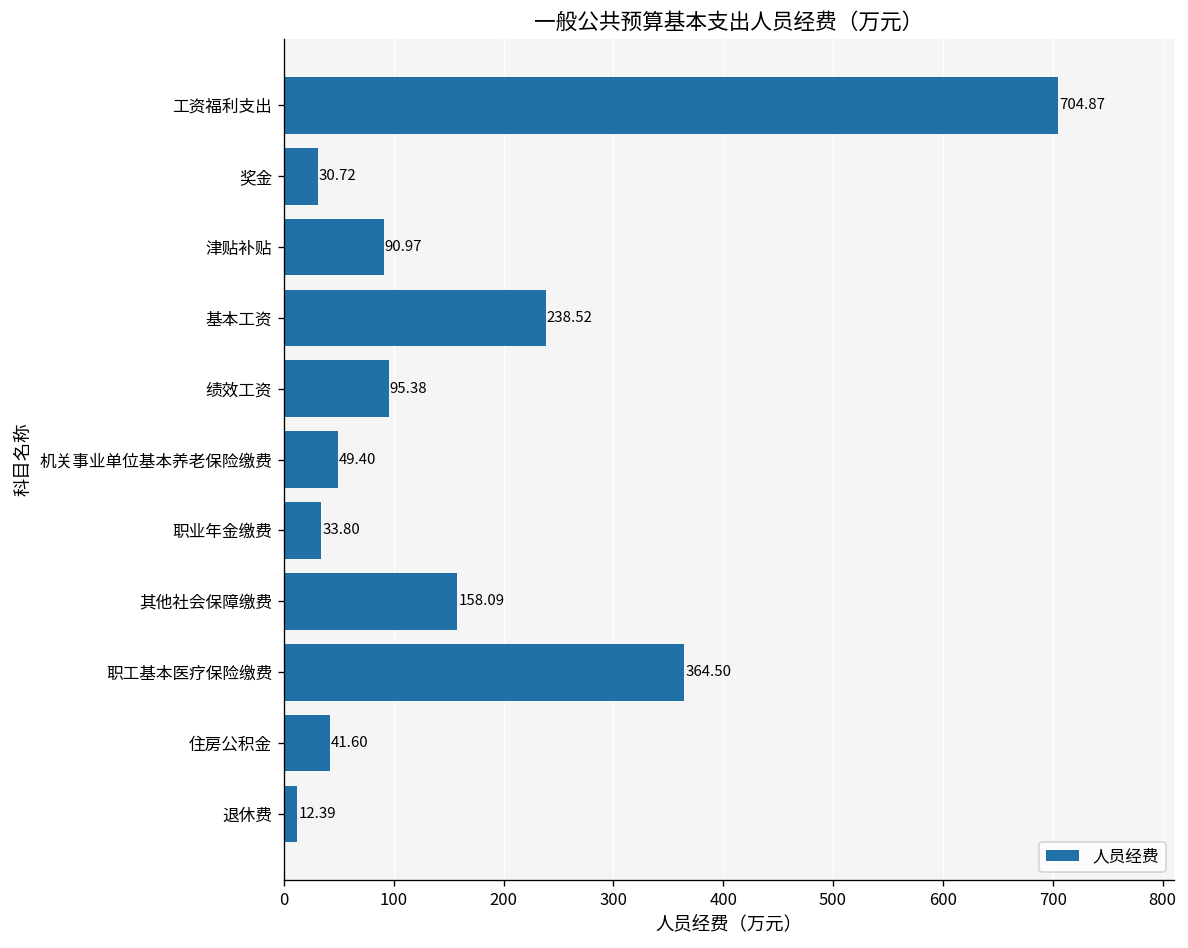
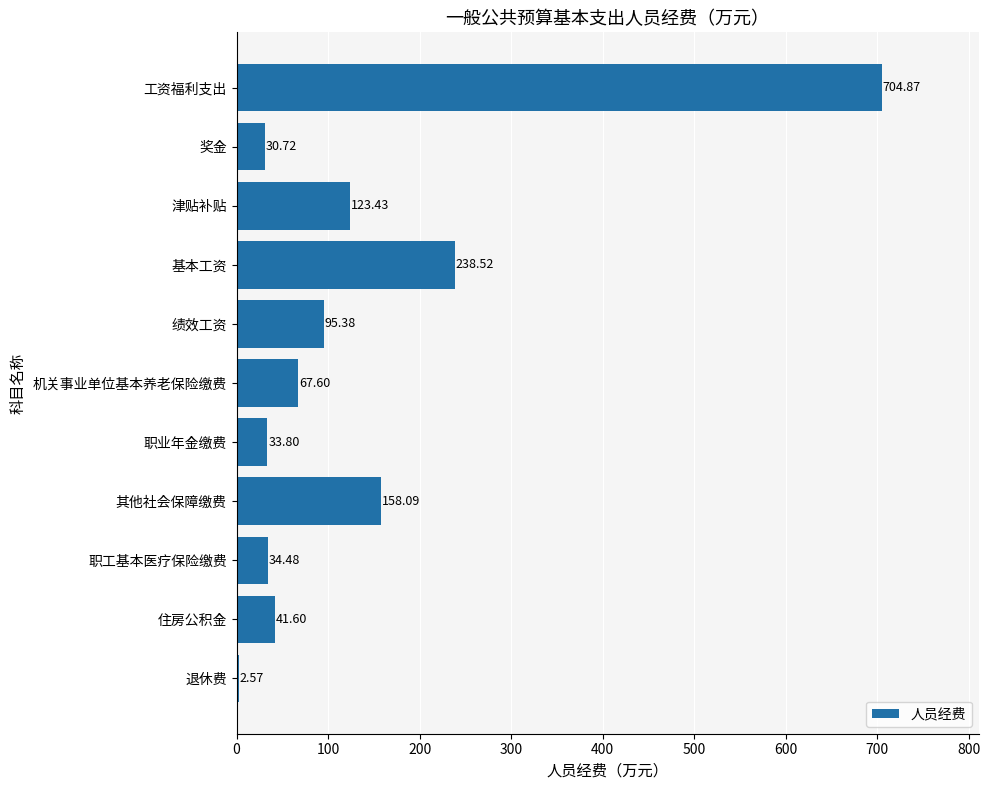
  {
    "工资福利支出": 704.87,
    "奖金": 30.72,
-   "津贴补贴": 90.97,
+   "津贴补贴": 123.43,
    "基本工资": 238.52,
    "绩效工资": 95.38,
-   "机关事业单位基本养老保险缴费": 49.40,
+   "机关事业单位基本养老保险缴费": 67.60,
    "职业年金缴费": 33.80,
    "其他社会保障缴费": 158.09,
-   "职工基本医疗保险缴费": 364.50,
+   "职工基本医疗保险缴费": 34.48,
    "住房公积金": 41.60,
-   "退休费": 12.39
+   "退休费": 2.57
  }
